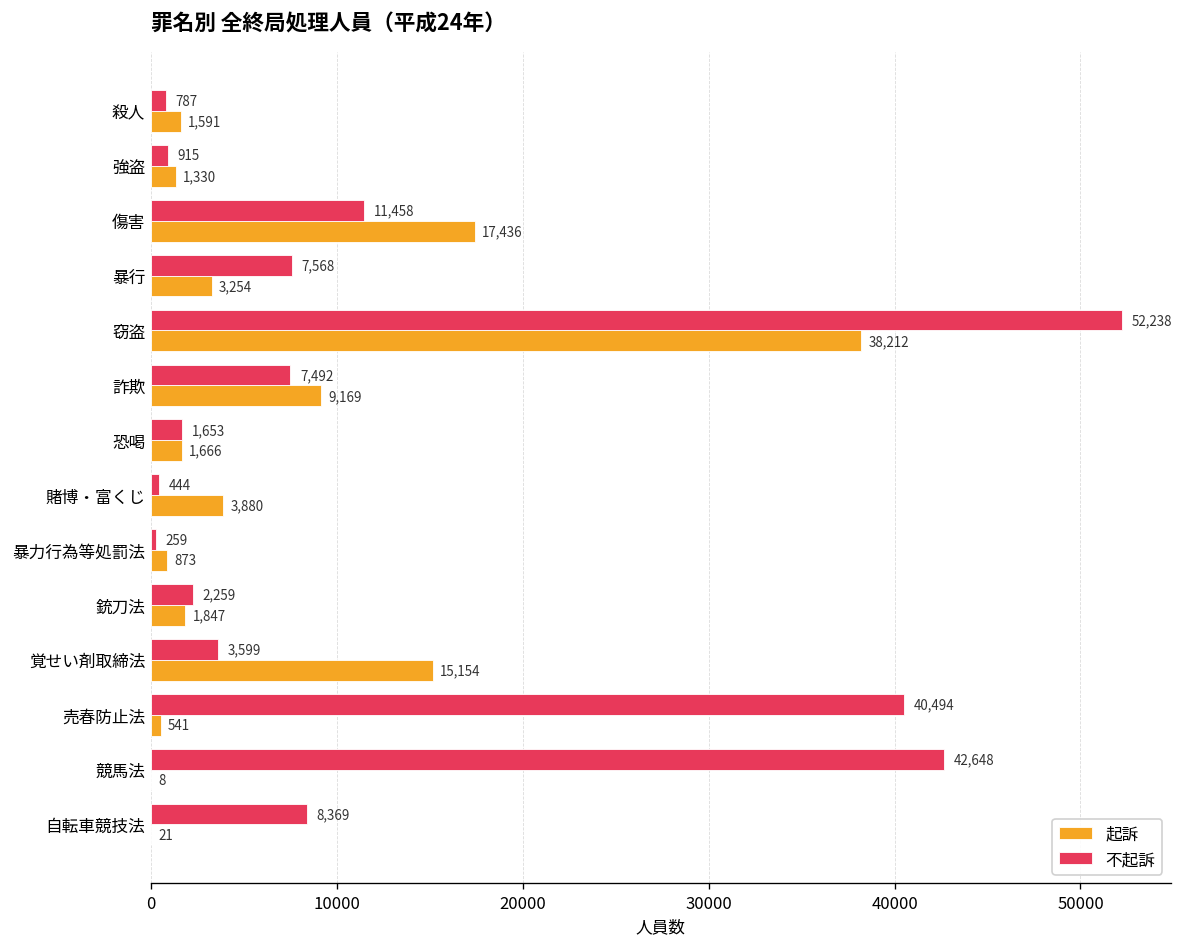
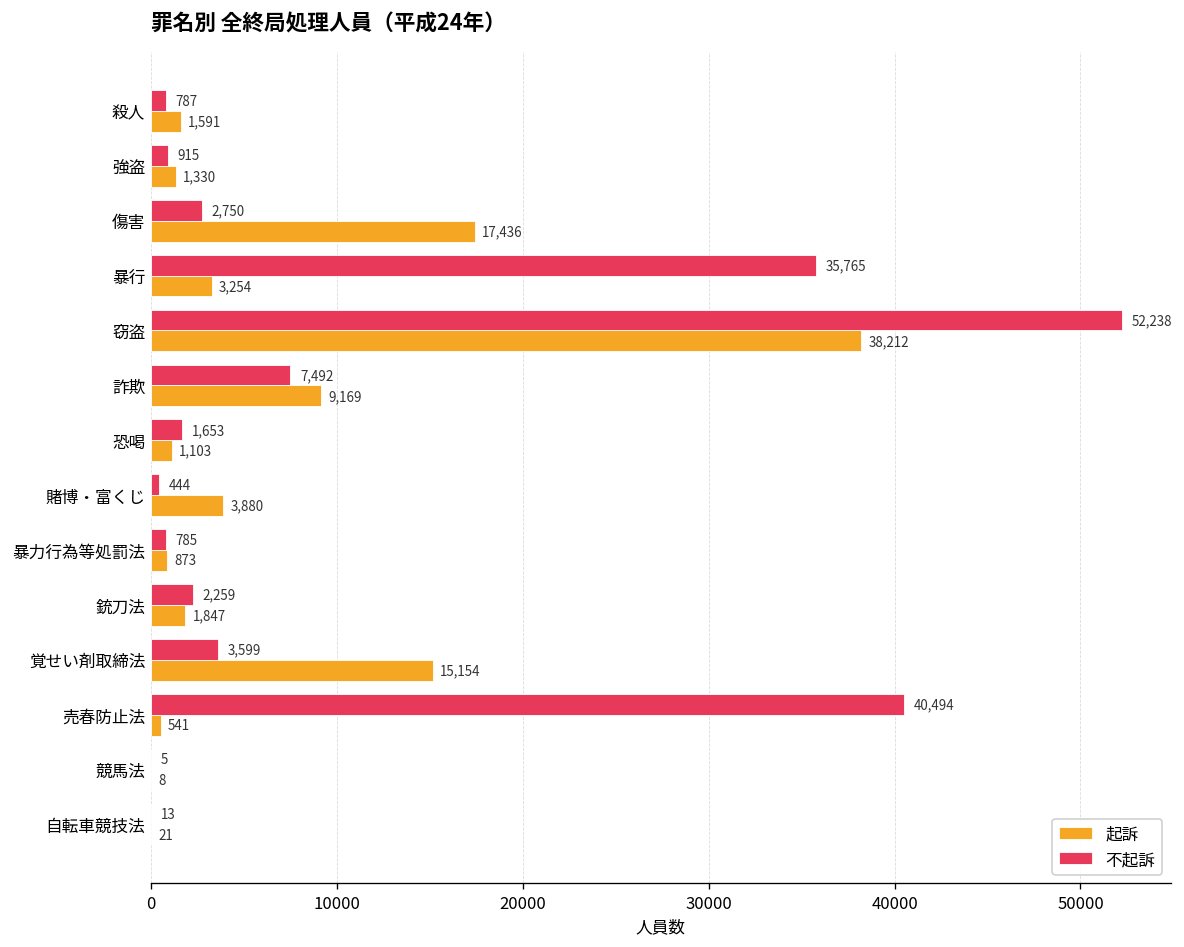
  {
    "起訴": {
      "殺人": "1,591",
      "強盗": "1,330",
      "傷害": "17,436",
      "暴行": "3,254",
      "窃盗": "38,212",
      "詐欺": "9,169",
-     "恐喝": "1,666",
+     "恐喝": "1,103",
      "賭博・富くじ": "3,880",
      "暴力行為等処罰法": "873",
      "銃刀法": "1,847",
      "覚せい剤取締法": "15,154",
      "売春防止法": "541",
      "競馬法": "8",
      "自転車競技法": "21"
    },
    "不起訴": {
      "殺人": "787",
      "強盗": "915",
-     "傷害": "11,458",
-     "暴行": "7,568",
+     "傷害": "2,750",
+     "暴行": "35,765",
      "窃盗": "52,238",
      "詐欺": "7,492",
      "恐喝": "1,653",
      "賭博・富くじ": "444",
-     "暴力行為等処罰法": "259",
+     "暴力行為等処罰法": "785",
      "銃刀法": "2,259",
      "覚せい剤取締法": "3,599",
      "売春防止法": "40,494",
-     "競馬法": "42,648",
-     "自転車競技法": "8,369"
+     "競馬法": "5",
+     "自転車競技法": "13"
    }
  }
